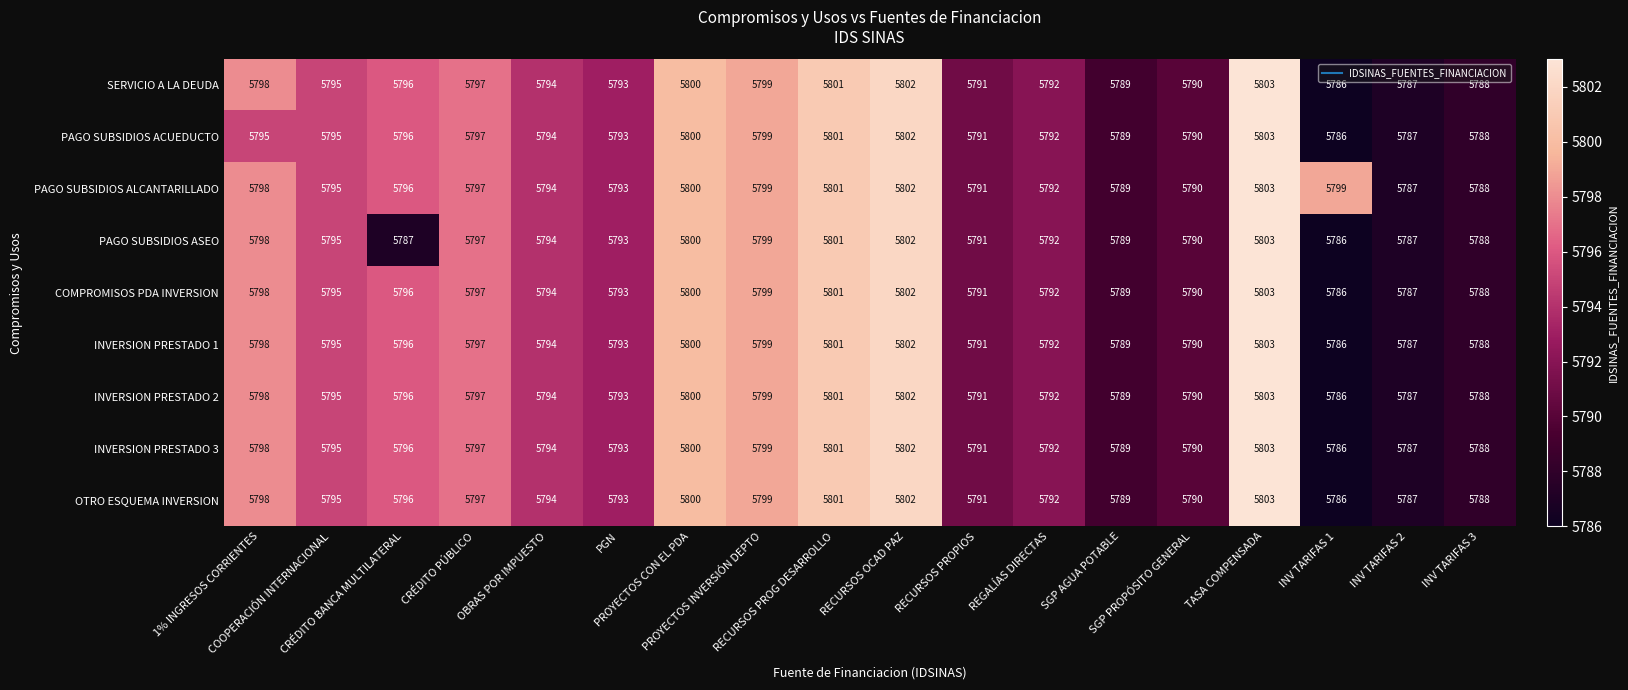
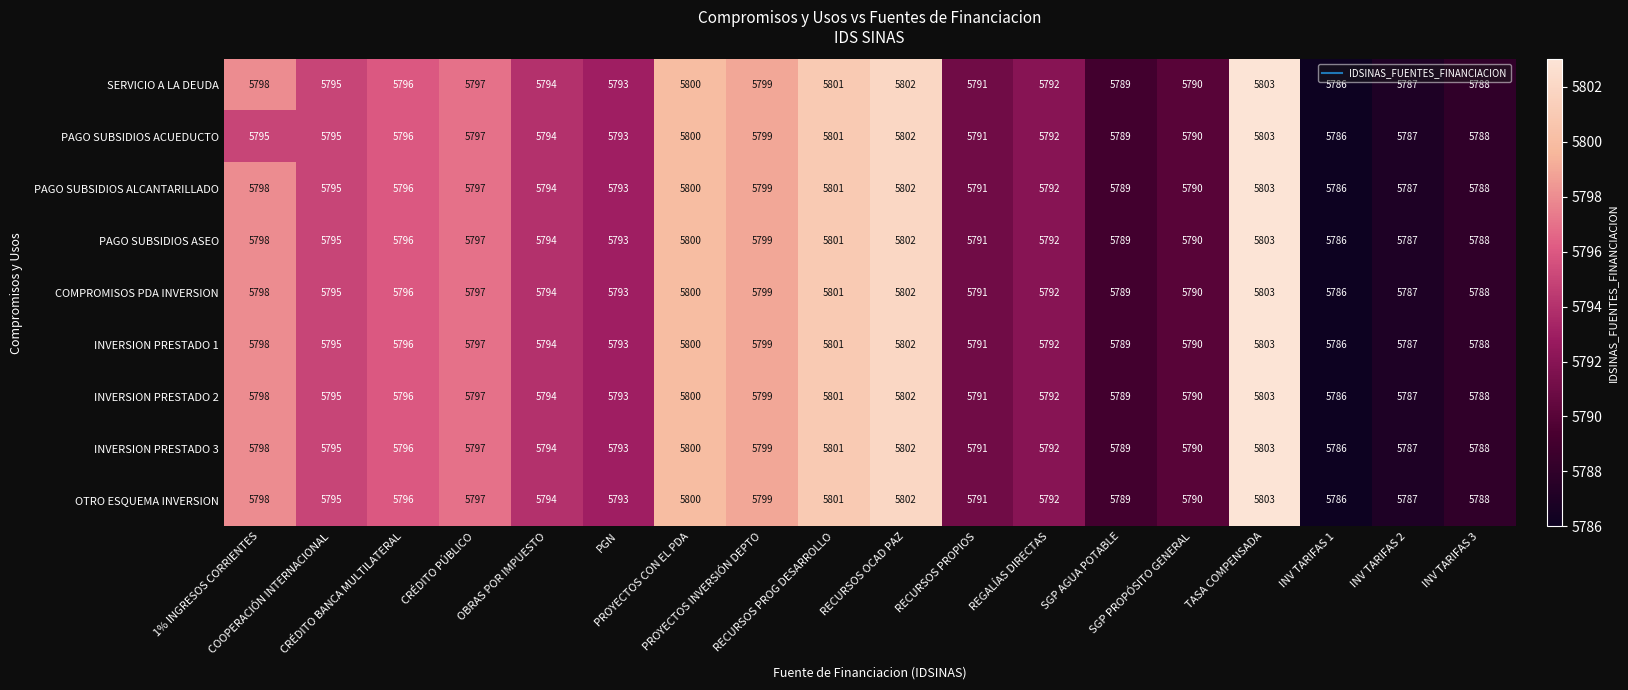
  {
    "SERVICIO A LA DEUDA": {
      "1% INGRESOS CORRIENTES": 5798,
      "COOPERACIÓN INTERNACIONAL": 5795,
      "CRÉDITO BANCA MULTILATERAL": 5796,
      "CRÉDITO PÚBLICO": 5797,
      "OBRAS POR IMPUESTO": 5794,
      "PGN": 5793,
      "PROYECTOS CON EL PDA": 5800,
      "PROYECTOS INVERSIÓN DEPTO": 5799,
      "RECURSOS PROG DESARROLLO": 5801,
      "RECURSOS OCAD PAZ": 5802,
      "RECURSOS PROPIOS": 5791,
      "REGALÍAS DIRECTAS": 5792,
      "SGP AGUA POTABLE": 5789,
      "SGP PROPÓSITO GENERAL": 5790,
      "TASA COMPENSADA": 5803
    },
    "PAGO SUBSIDIOS ACUEDUCTO": {
      "1% INGRESOS CORRIENTES": 5795,
      "COOPERACIÓN INTERNACIONAL": 5795,
      "CRÉDITO BANCA MULTILATERAL": 5796,
      "CRÉDITO PÚBLICO": 5797,
      "OBRAS POR IMPUESTO": 5794,
      "PGN": 5793,
      "PROYECTOS CON EL PDA": 5800,
      "PROYECTOS INVERSIÓN DEPTO": 5799,
      "RECURSOS PROG DESARROLLO": 5801,
      "RECURSOS OCAD PAZ": 5802,
      "RECURSOS PROPIOS": 5791,
      "REGALÍAS DIRECTAS": 5792,
      "SGP AGUA POTABLE": 5789,
      "SGP PROPÓSITO GENERAL": 5790,
      "TASA COMPENSADA": 5803,
      "INV TARIFAS 1": 5786,
      "INV TARIFAS 2": 5787,
      "INV TARIFAS 3": 5788
    },
    "PAGO SUBSIDIOS ALCANTARILLADO": {
      "1% INGRESOS CORRIENTES": 5798,
      "COOPERACIÓN INTERNACIONAL": 5795,
      "CRÉDITO BANCA MULTILATERAL": 5796,
      "CRÉDITO PÚBLICO": 5797,
      "OBRAS POR IMPUESTO": 5794,
      "PGN": 5793,
      "PROYECTOS CON EL PDA": 5800,
      "PROYECTOS INVERSIÓN DEPTO": 5799,
      "RECURSOS PROG DESARROLLO": 5801,
      "RECURSOS OCAD PAZ": 5802,
      "RECURSOS PROPIOS": 5791,
      "REGALÍAS DIRECTAS": 5792,
      "SGP AGUA POTABLE": 5789,
      "SGP PROPÓSITO GENERAL": 5790,
      "TASA COMPENSADA": 5803,
-     "INV TARIFAS 1": 5799,
+     "INV TARIFAS 1": 5786,
      "INV TARIFAS 2": 5787,
      "INV TARIFAS 3": 5788
    },
    "PAGO SUBSIDIOS ASEO": {
      "1% INGRESOS CORRIENTES": 5798,
      "COOPERACIÓN INTERNACIONAL": 5795,
-     "CRÉDITO BANCA MULTILATERAL": 5787,
+     "CRÉDITO BANCA MULTILATERAL": 5796,
      "CRÉDITO PÚBLICO": 5797,
      "OBRAS POR IMPUESTO": 5794,
      "PGN": 5793,
      "PROYECTOS CON EL PDA": 5800,
      "PROYECTOS INVERSIÓN DEPTO": 5799,
      "RECURSOS PROG DESARROLLO": 5801,
      "RECURSOS OCAD PAZ": 5802,
      "RECURSOS PROPIOS": 5791,
      "REGALÍAS DIRECTAS": 5792,
      "SGP AGUA POTABLE": 5789,
      "SGP PROPÓSITO GENERAL": 5790,
      "TASA COMPENSADA": 5803,
      "INV TARIFAS 1": 5786,
      "INV TARIFAS 2": 5787,
      "INV TARIFAS 3": 5788
    },
    "COMPROMISOS PDA INVERSION": {
      "1% INGRESOS CORRIENTES": 5798,
      "COOPERACIÓN INTERNACIONAL": 5795,
      "CRÉDITO BANCA MULTILATERAL": 5796,
      "CRÉDITO PÚBLICO": 5797,
      "OBRAS POR IMPUESTO": 5794,
      "PGN": 5793,
      "PROYECTOS CON EL PDA": 5800,
      "PROYECTOS INVERSIÓN DEPTO": 5799,
      "RECURSOS PROG DESARROLLO": 5801,
      "RECURSOS OCAD PAZ": 5802,
      "RECURSOS PROPIOS": 5791,
      "REGALÍAS DIRECTAS": 5792,
      "SGP AGUA POTABLE": 5789,
      "SGP PROPÓSITO GENERAL": 5790,
      "TASA COMPENSADA": 5803,
      "INV TARIFAS 1": 5786,
      "INV TARIFAS 2": 5787,
      "INV TARIFAS 3": 5788
    },
    "INVERSION PRESTADO 1": {
      "1% INGRESOS CORRIENTES": 5798,
      "COOPERACIÓN INTERNACIONAL": 5795,
      "CRÉDITO BANCA MULTILATERAL": 5796,
      "CRÉDITO PÚBLICO": 5797,
      "OBRAS POR IMPUESTO": 5794,
      "PGN": 5793,
      "PROYECTOS CON EL PDA": 5800,
      "PROYECTOS INVERSIÓN DEPTO": 5799,
      "RECURSOS PROG DESARROLLO": 5801,
      "RECURSOS OCAD PAZ": 5802,
      "RECURSOS PROPIOS": 5791,
      "REGALÍAS DIRECTAS": 5792,
      "SGP AGUA POTABLE": 5789,
      "SGP PROPÓSITO GENERAL": 5790,
      "TASA COMPENSADA": 5803,
      "INV TARIFAS 1": 5786,
      "INV TARIFAS 2": 5787,
      "INV TARIFAS 3": 5788
    },
    "INVERSION PRESTADO 2": {
      "1% INGRESOS CORRIENTES": 5798,
      "COOPERACIÓN INTERNACIONAL": 5795,
      "CRÉDITO BANCA MULTILATERAL": 5796,
      "CRÉDITO PÚBLICO": 5797,
      "OBRAS POR IMPUESTO": 5794,
      "PGN": 5793,
      "PROYECTOS CON EL PDA": 5800,
      "PROYECTOS INVERSIÓN DEPTO": 5799,
      "RECURSOS PROG DESARROLLO": 5801,
      "RECURSOS OCAD PAZ": 5802,
      "RECURSOS PROPIOS": 5791,
      "REGALÍAS DIRECTAS": 5792,
      "SGP AGUA POTABLE": 5789,
      "SGP PROPÓSITO GENERAL": 5790,
      "TASA COMPENSADA": 5803,
      "INV TARIFAS 1": 5786,
      "INV TARIFAS 2": 5787,
      "INV TARIFAS 3": 5788
    },
    "INVERSION PRESTADO 3": {
      "1% INGRESOS CORRIENTES": 5798,
      "COOPERACIÓN INTERNACIONAL": 5795,
      "CRÉDITO BANCA MULTILATERAL": 5796,
      "CRÉDITO PÚBLICO": 5797,
      "OBRAS POR IMPUESTO": 5794,
      "PGN": 5793,
      "PROYECTOS CON EL PDA": 5800,
      "PROYECTOS INVERSIÓN DEPTO": 5799,
      "RECURSOS PROG DESARROLLO": 5801,
      "RECURSOS OCAD PAZ": 5802,
      "RECURSOS PROPIOS": 5791,
      "REGALÍAS DIRECTAS": 5792,
      "SGP AGUA POTABLE": 5789,
      "SGP PROPÓSITO GENERAL": 5790,
      "TASA COMPENSADA": 5803,
      "INV TARIFAS 1": 5786,
      "INV TARIFAS 2": 5787,
      "INV TARIFAS 3": 5788
    },
    "OTRO ESQUEMA INVERSION": {
      "1% INGRESOS CORRIENTES": 5798,
      "COOPERACIÓN INTERNACIONAL": 5795,
      "CRÉDITO BANCA MULTILATERAL": 5796,
      "CRÉDITO PÚBLICO": 5797,
      "OBRAS POR IMPUESTO": 5794,
      "PGN": 5793,
      "PROYECTOS CON EL PDA": 5800,
      "PROYECTOS INVERSIÓN DEPTO": 5799,
      "RECURSOS PROG DESARROLLO": 5801,
      "RECURSOS OCAD PAZ": 5802,
      "RECURSOS PROPIOS": 5791,
      "REGALÍAS DIRECTAS": 5792,
      "SGP AGUA POTABLE": 5789,
      "SGP PROPÓSITO GENERAL": 5790,
      "TASA COMPENSADA": 5803,
      "INV TARIFAS 1": 5786,
      "INV TARIFAS 2": 5787,
      "INV TARIFAS 3": 5788
    }
  }
